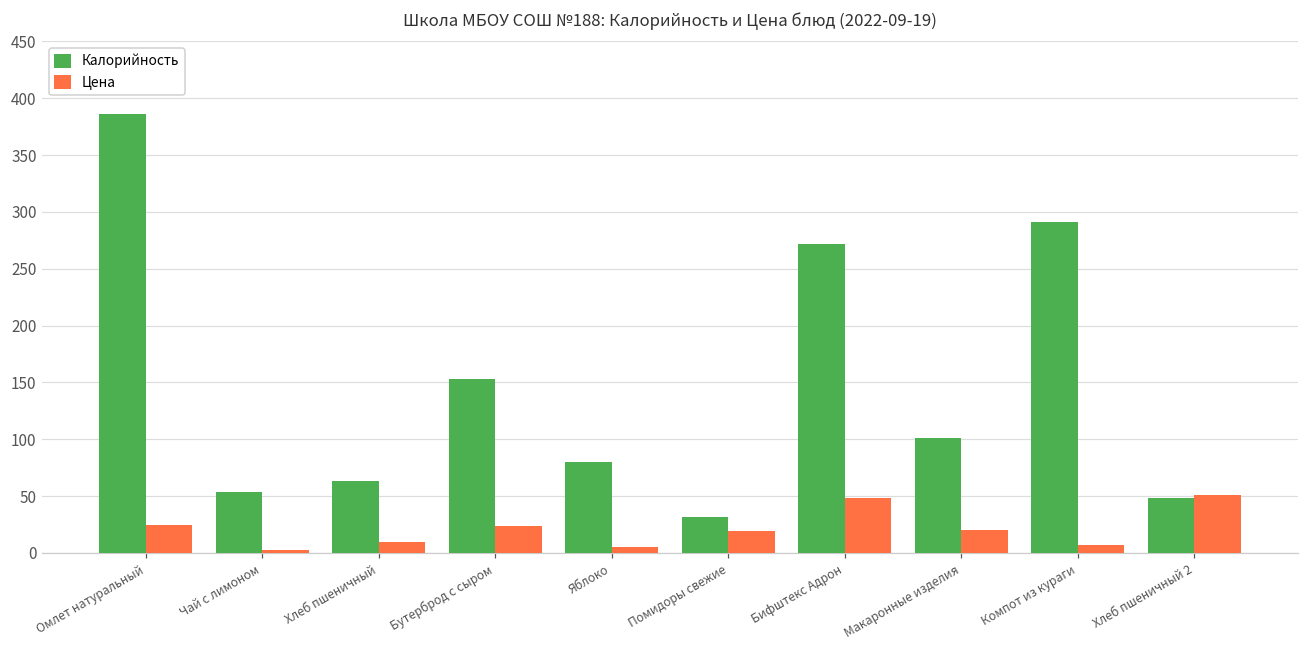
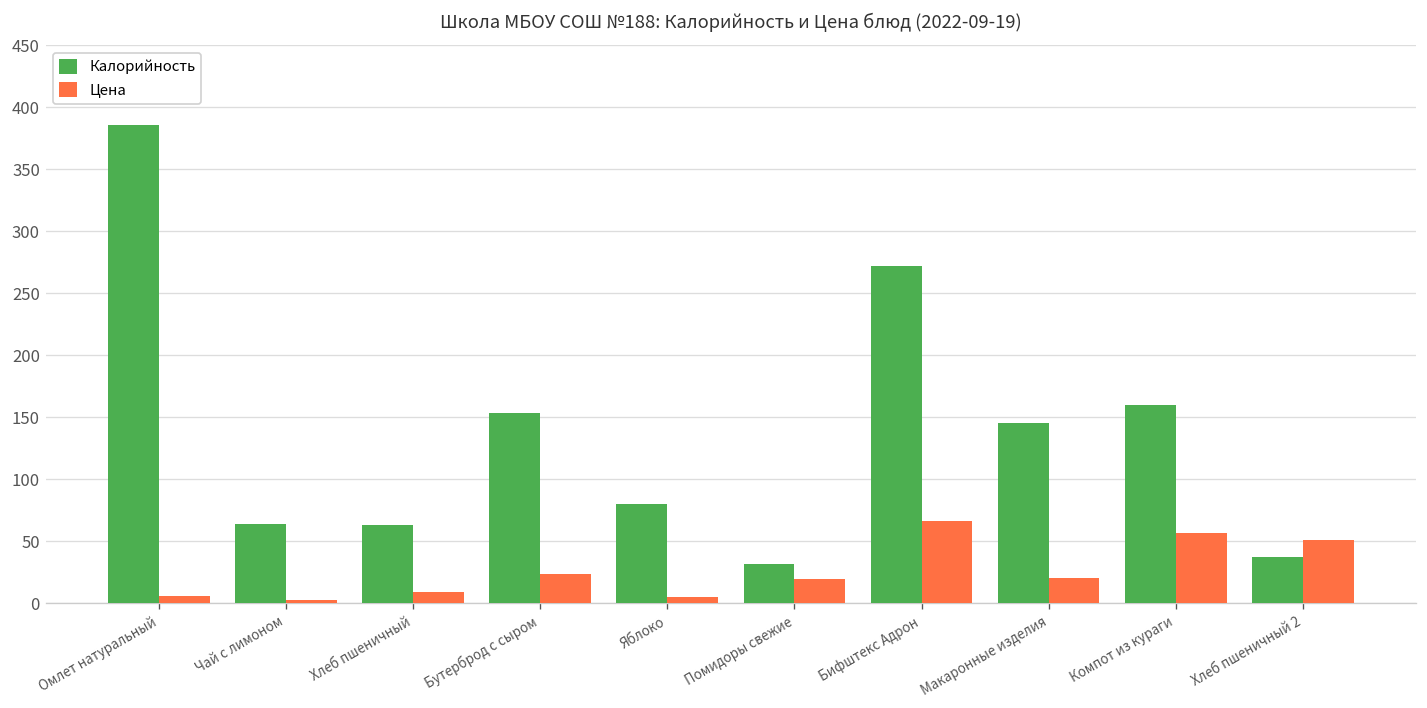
  {
    "Калорийность": {
      "Омлет натуральный": 386,
-     "Чай с лимоном": 54,
+     "Чай с лимоном": 64,
      "Хлеб пшеничный": 63,
      "Бутерброд с сыром": 153,
      "Яблоко": 80,
      "Помидоры свежие": 32,
      "Бифштекс Адрон": 272,
-     "Макаронные изделия": 101,
-     "Компот из кураги": 291,
-     "Хлеб пшеничный 2": 48
+     "Макаронные изделия": 145,
+     "Компот из кураги": 160,
+     "Хлеб пшеничный 2": 37
    },
    "Цена": {
-     "Омлет натуральный": 25,
+     "Омлет натуральный": 6,
      "Чай с лимоном": 3,
      "Хлеб пшеничный": 9,
      "Бутерброд с сыром": 24,
      "Яблоко": 5,
      "Помидоры свежие": 20,
-     "Бифштекс Адрон": 49,
+     "Бифштекс Адрон": 67,
      "Макаронные изделия": 20,
-     "Компот из кураги": 7,
+     "Компот из кураги": 56,
      "Хлеб пшеничный 2": 51
    }
  }
